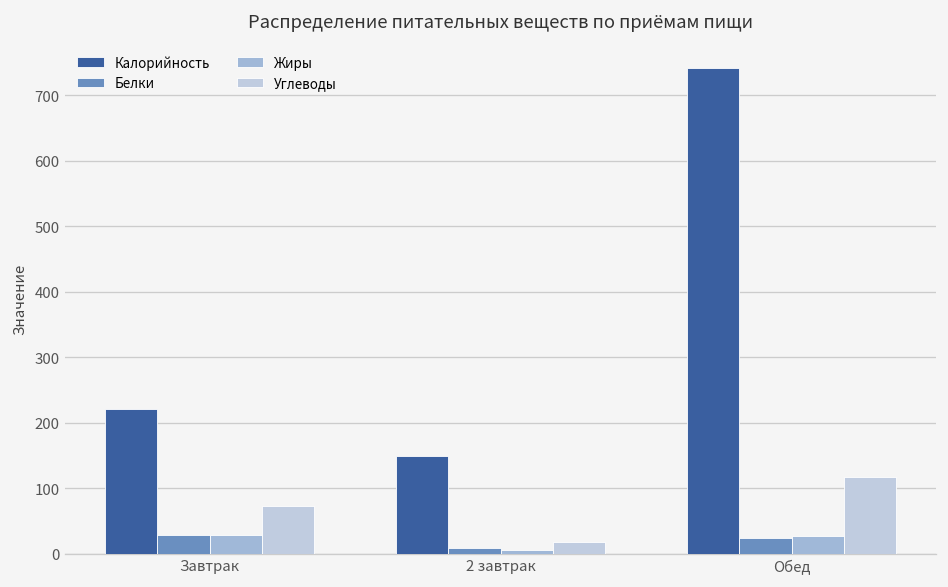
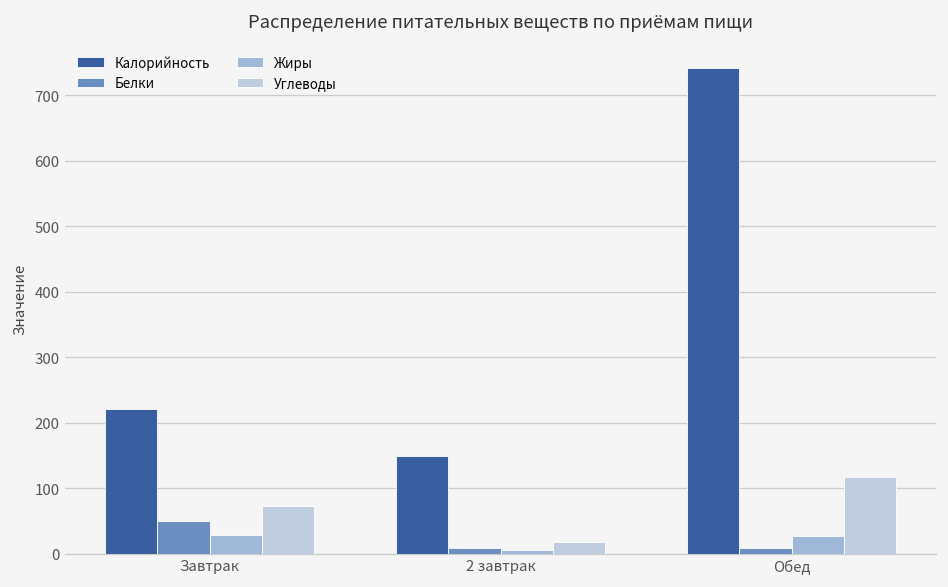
  {
    "Калорийность": {
      "Завтрак": 220,
      "2 завтрак": 150,
      "Обед": 740
    },
    "Белки": {
-     "Завтрак": 30,
+     "Завтрак": 50,
      "2 завтрак": 10,
-     "Обед": 20
+     "Обед": 10
    }
  }
